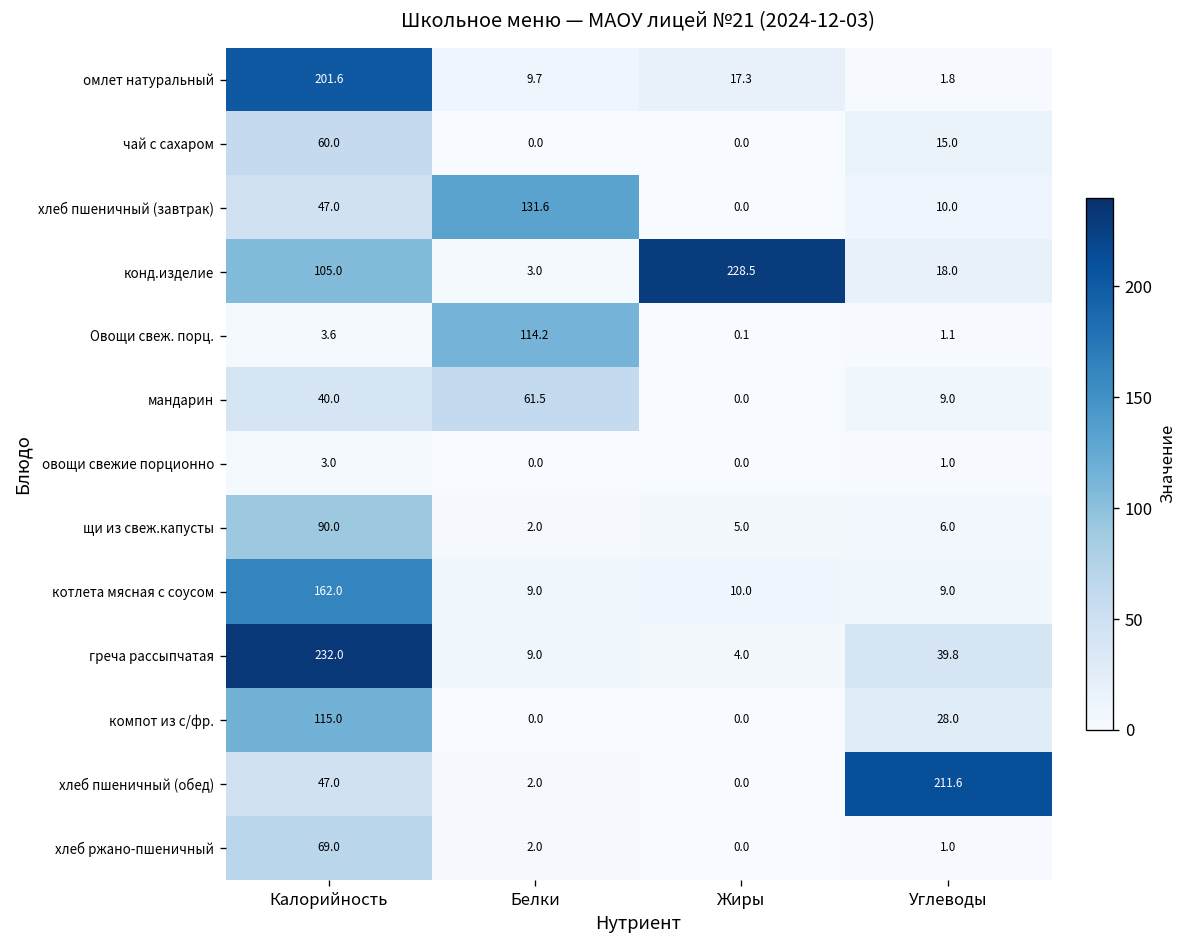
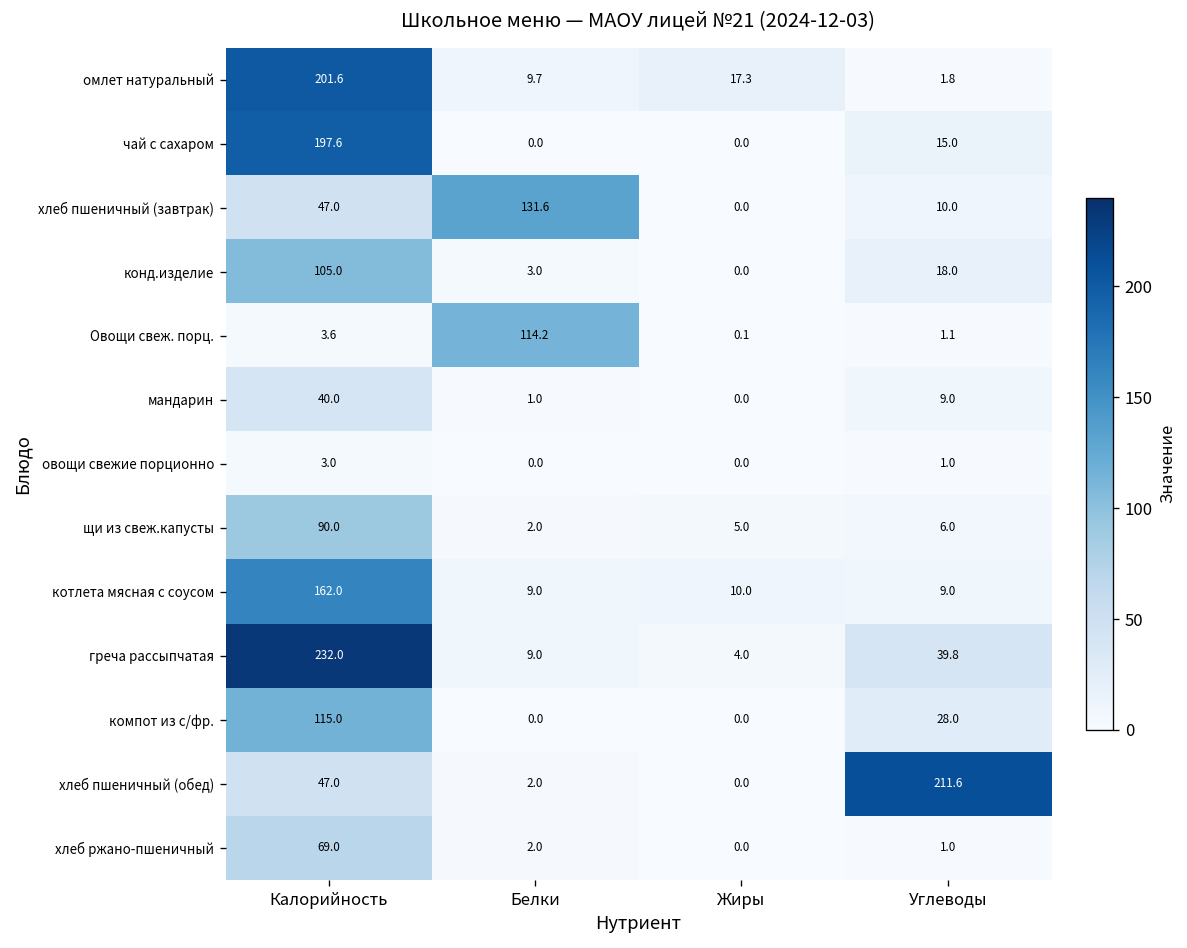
  {
    "омлет натуральный": {
      "Калорийность": 201.6,
      "Белки": 9.7,
      "Жиры": 17.3,
      "Углеводы": 1.8
    },
    "чай с сахаром": {
-     "Калорийность": 60.0,
+     "Калорийность": 197.6,
      "Белки": 0.0,
      "Жиры": 0.0,
      "Углеводы": 15.0
    },
    "хлеб пшеничный (завтрак)": {
      "Калорийность": 47.0,
      "Белки": 131.6,
      "Жиры": 0.0,
      "Углеводы": 10.0
    },
    "конд.изделие": {
      "Калорийность": 105.0,
      "Белки": 3.0,
-     "Жиры": 228.5,
+     "Жиры": 0.0,
      "Углеводы": 18.0
    },
    "Овощи свеж. порц.": {
      "Калорийность": 3.6,
      "Белки": 114.2,
      "Жиры": 0.1,
      "Углеводы": 1.1
    },
    "мандарин": {
      "Калорийность": 40.0,
-     "Белки": 61.5,
+     "Белки": 1.0,
      "Жиры": 0.0,
      "Углеводы": 9.0
    },
    "овощи свежие порционно": {
      "Калорийность": 3.0,
      "Белки": 0.0,
      "Жиры": 0.0,
      "Углеводы": 1.0
    },
    "щи из свеж.капусты": {
      "Калорийность": 90.0,
      "Белки": 2.0,
      "Жиры": 5.0,
      "Углеводы": 6.0
    },
    "котлета мясная с соусом": {
      "Калорийность": 162.0,
      "Белки": 9.0,
      "Жиры": 10.0,
      "Углеводы": 9.0
    },
    "греча рассыпчатая": {
      "Калорийность": 232.0,
      "Белки": 9.0,
      "Жиры": 4.0,
      "Углеводы": 39.8
    },
    "компот из с/фр.": {
      "Калорийность": 115.0,
      "Белки": 0.0,
      "Жиры": 0.0,
      "Углеводы": 28.0
    },
    "хлеб пшеничный (обед)": {
      "Калорийность": 47.0,
      "Белки": 2.0,
      "Жиры": 0.0,
      "Углеводы": 211.6
    },
    "хлеб ржано-пшеничный": {
      "Калорийность": 69.0,
      "Белки": 2.0,
      "Жиры": 0.0,
      "Углеводы": 1.0
    }
  }
